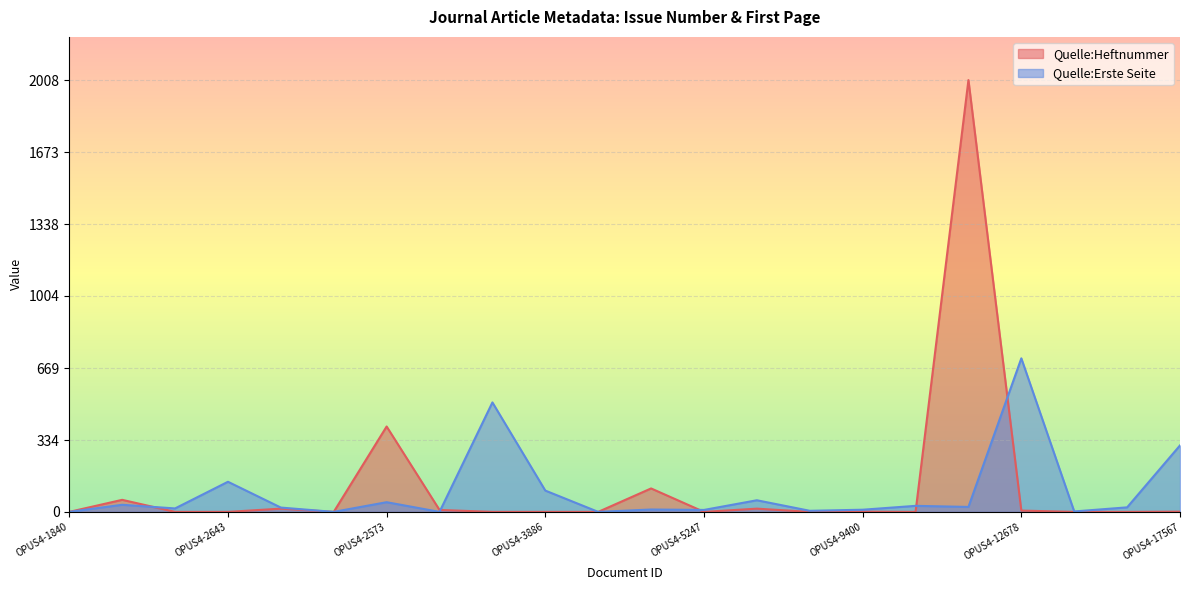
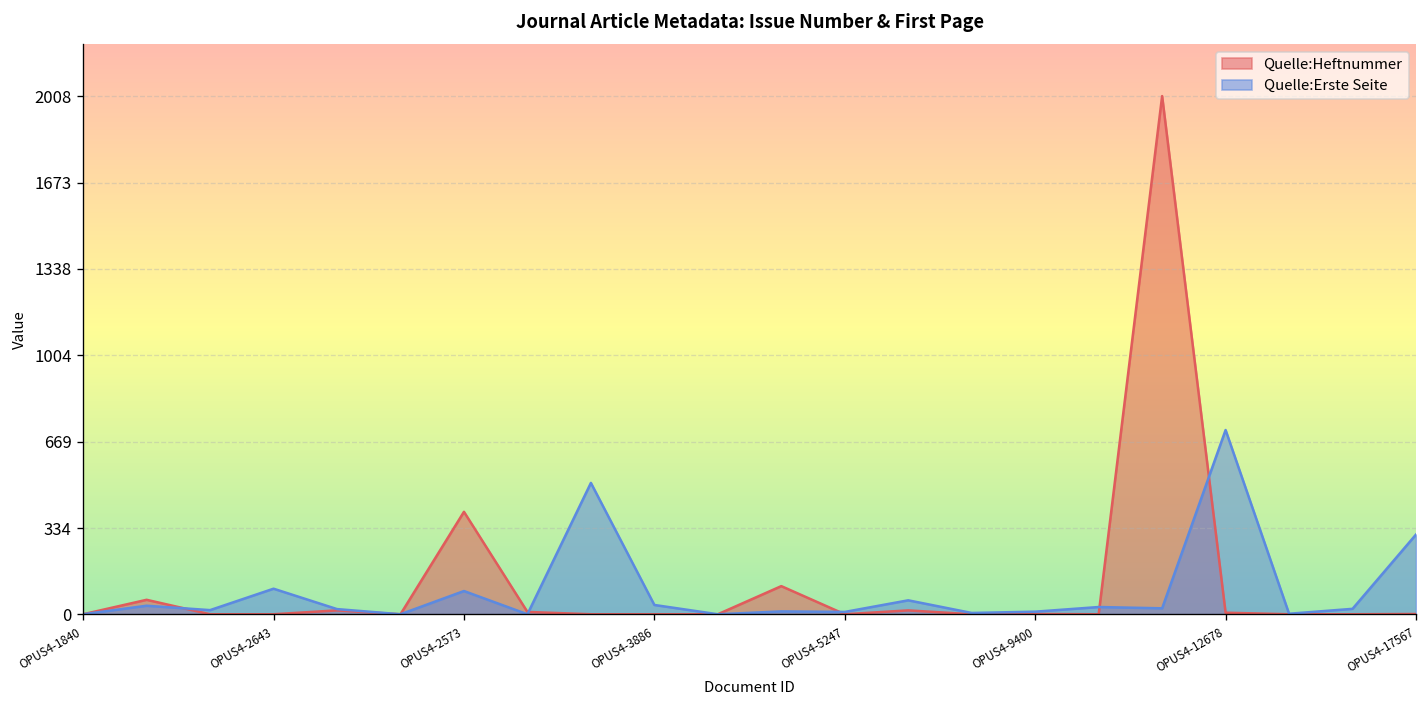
  {
    "Quelle:Heftnummer": {
      "OPUS4-2643": 0,
      "OPUS4-2573": 400,
      "OPUS4-3886": 0,
      "OPUS4-12678": 10,
      "OPUS4-17567": 0
    },
    "Quelle:Erste Seite": {
-     "OPUS4-2643": 140,
-     "OPUS4-2573": 50,
-     "OPUS4-3886": 100,
+     "OPUS4-2643": 100,
+     "OPUS4-2573": 90,
+     "OPUS4-3886": 40,
      "OPUS4-12678": 710,
      "OPUS4-17567": 310
    }
  }
